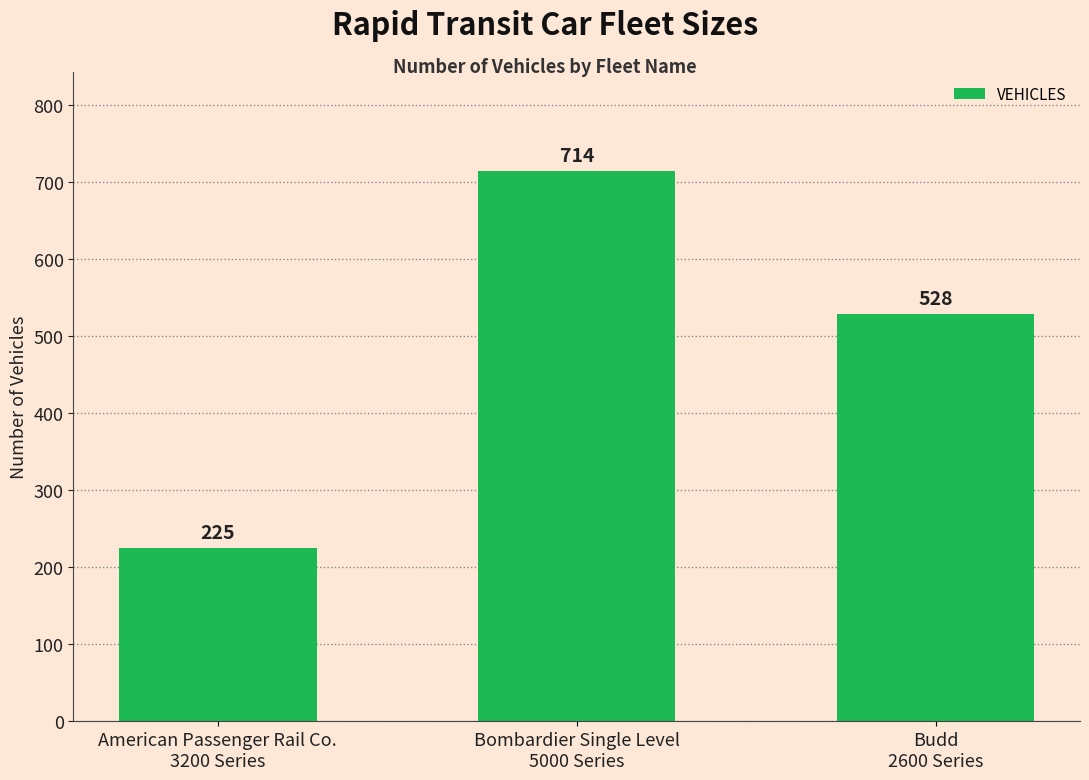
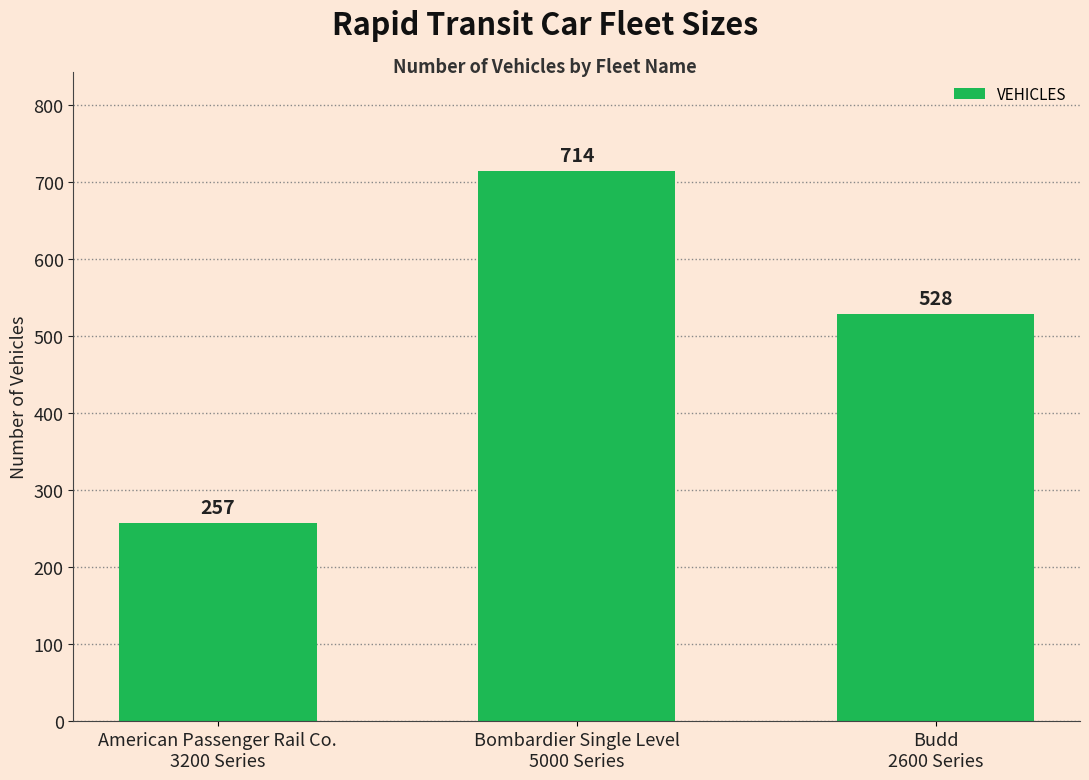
  {
-   "American Passenger Rail Co. 3200 Series": 225,
+   "American Passenger Rail Co. 3200 Series": 257,
    "Bombardier Single Level 5000 Series": 714,
    "Budd 2600 Series": 528
  }
